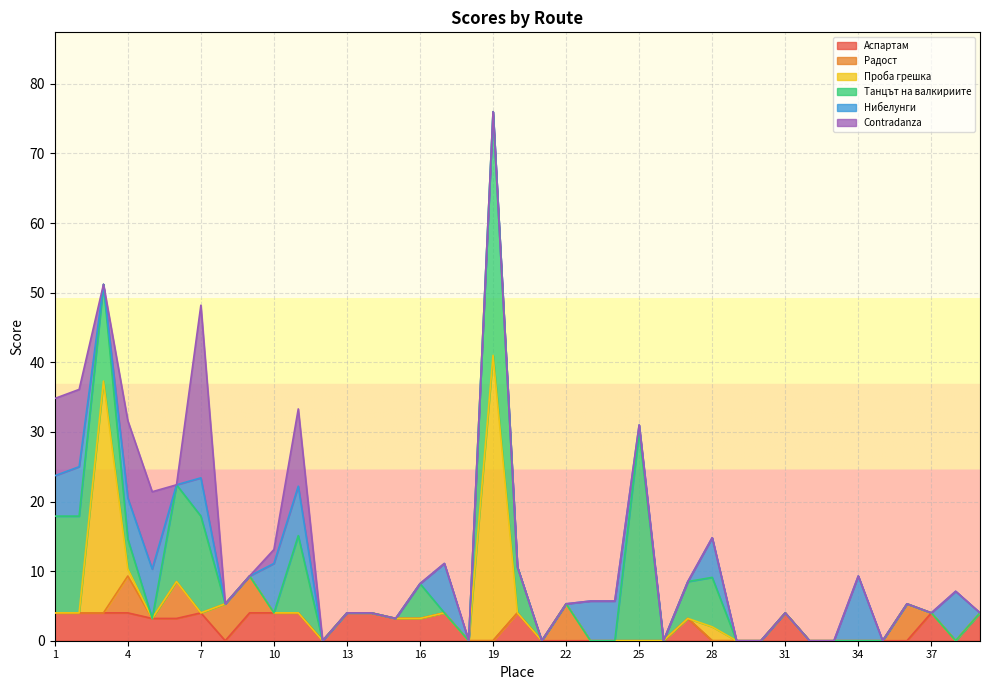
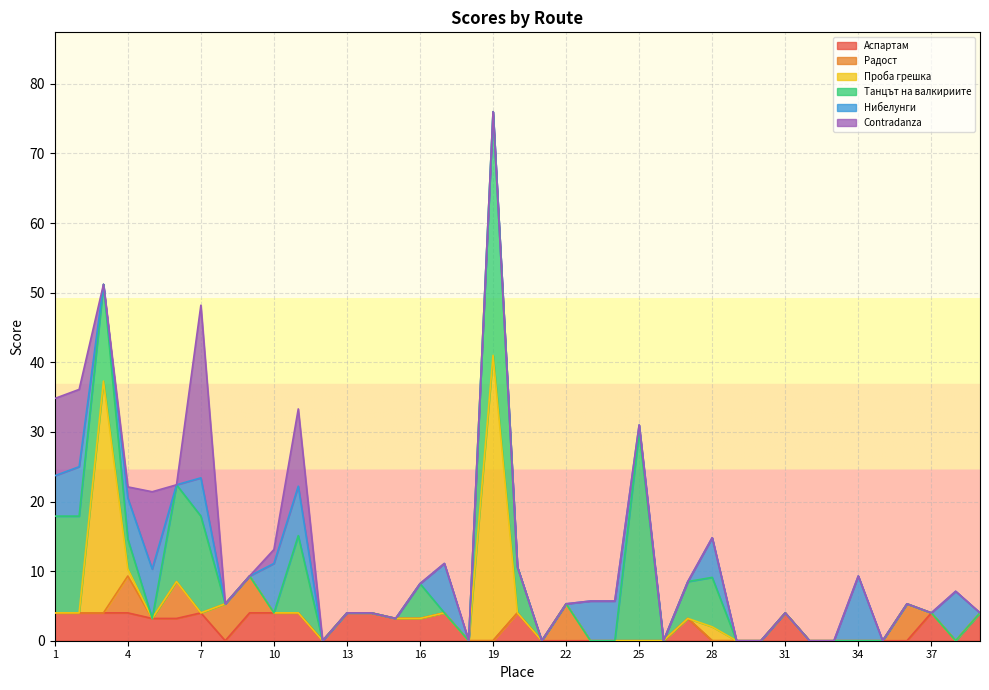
  {
    "Проба грешка": {
      "4": 1,
      "19": 41,
      "28": 2
    },
    "Танцът на валкириите": {
      "1": 14,
      "4": 4,
      "7": 14,
      "25": 30,
      "28": 7
    },
    "Нибелунги": {
      "1": 6,
      "4": 6,
      "7": 6,
      "10": 7
    },
    "Contradanza": {
      "1": 11,
-     "4": 11,
+     "4": 2,
      "7": 25,
      "10": 2
    }
  }
